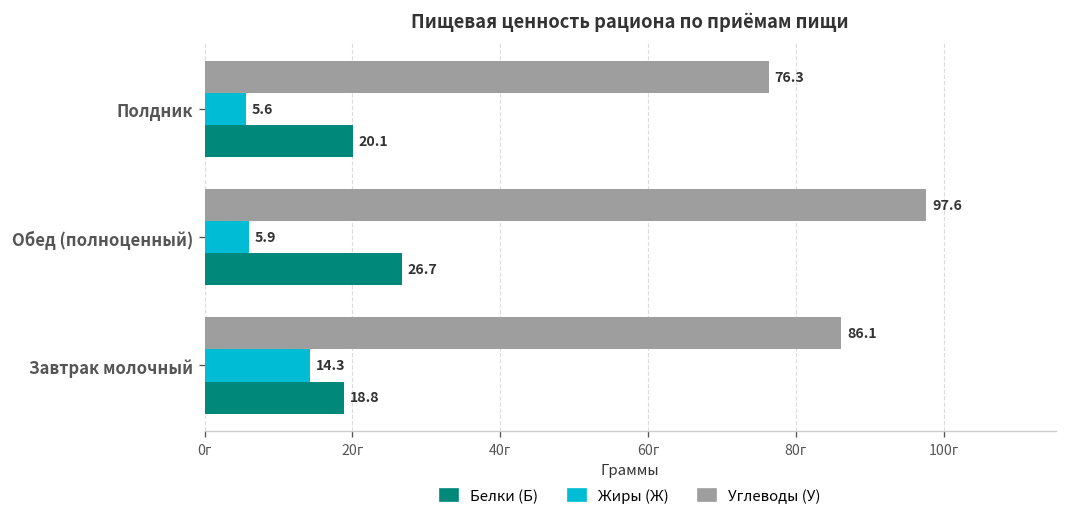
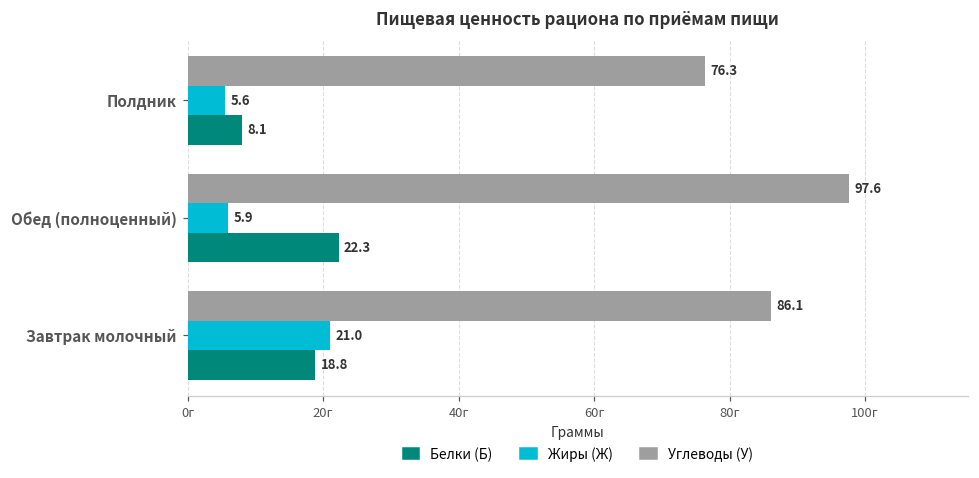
  {
    "Белки (Б)": {
-     "Полдник": 20.1,
-     "Обед (полноценный)": 26.7,
+     "Полдник": 8.1,
+     "Обед (полноценный)": 22.3,
      "Завтрак молочный": 18.8
    },
    "Жиры (Ж)": {
      "Полдник": 5.6,
      "Обед (полноценный)": 5.9,
-     "Завтрак молочный": 14.3
+     "Завтрак молочный": 21.0
    },
    "Углеводы (У)": {
      "Полдник": 76.3,
      "Обед (полноценный)": 97.6,
      "Завтрак молочный": 86.1
    }
  }
